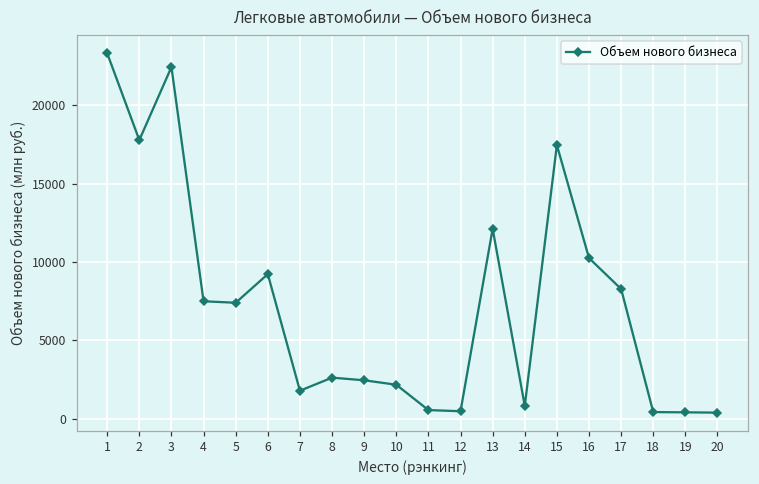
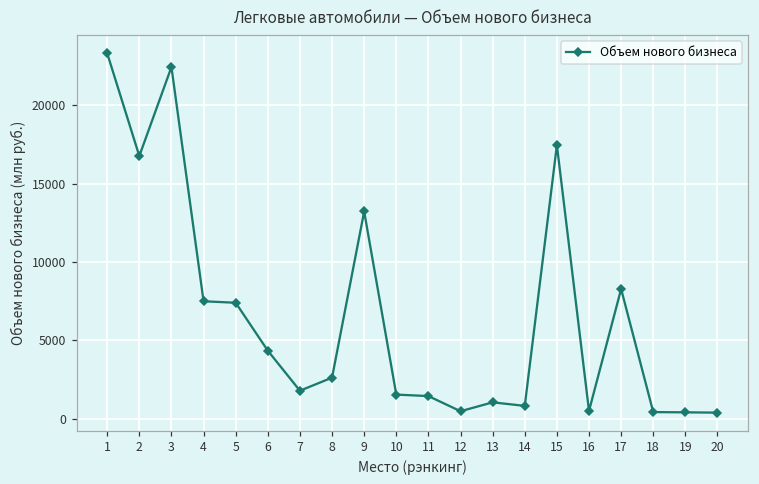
  {
    "1": 23300,
-   "2": 17800,
+   "2": 16800,
    "3": 22400,
    "4": 7500,
    "5": 7400,
-   "6": 9200,
+   "6": 4300,
    "7": 1800,
    "8": 2600,
-   "9": 2500,
-   "10": 2200,
-   "11": 600,
+   "9": 13200,
+   "10": 1500,
+   "11": 1500,
    "12": 500,
-   "13": 12100,
+   "13": 1100,
    "14": 800,
    "15": 17400,
-   "16": 10200,
+   "16": 500,
    "17": 8300,
    "18": 400,
    "19": 400,
    "20": 400
  }
